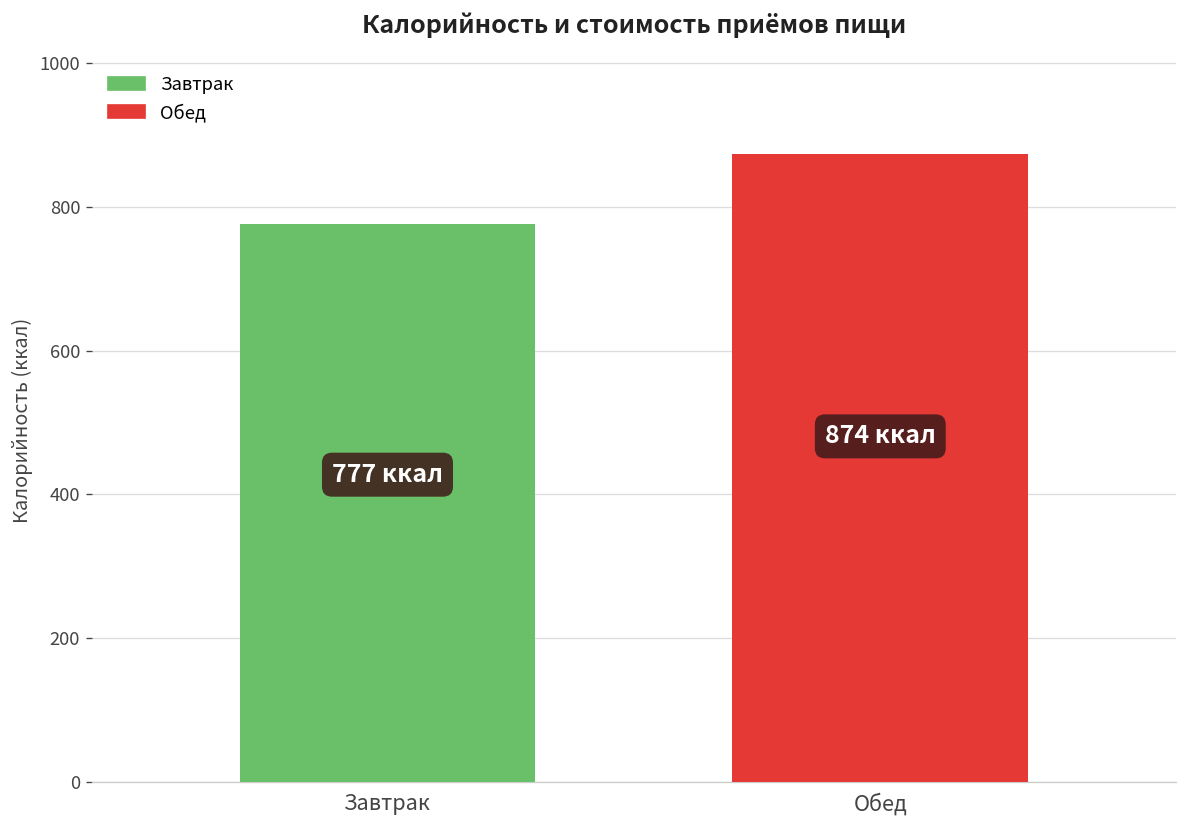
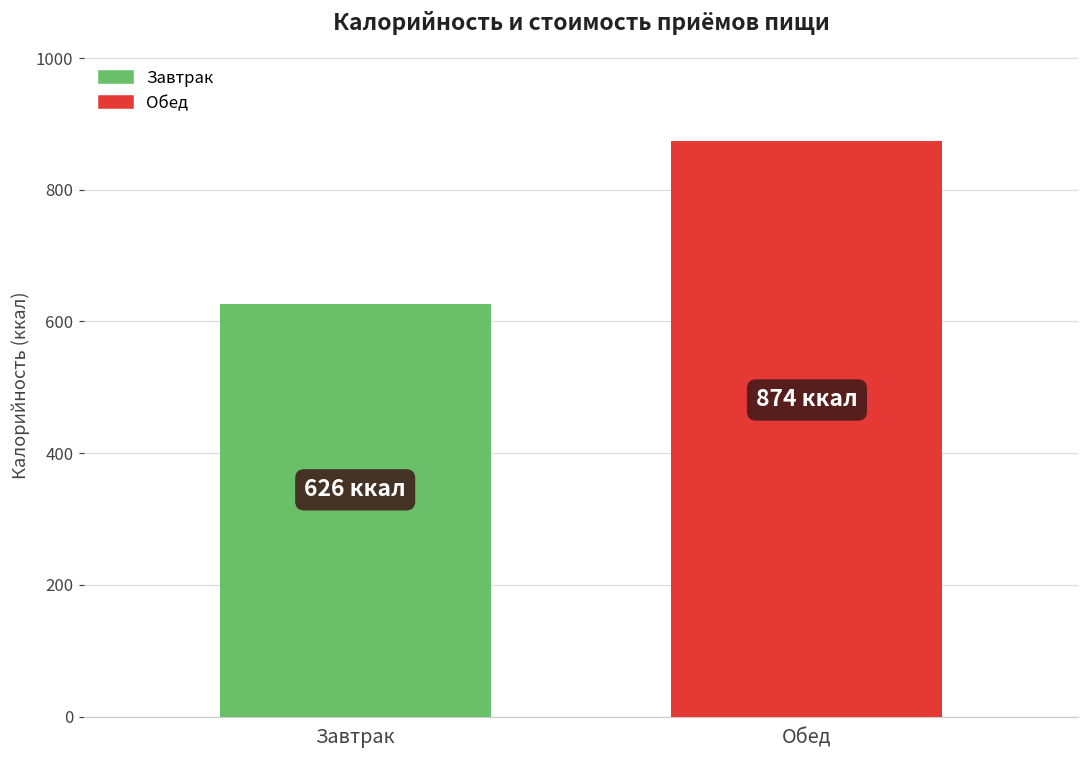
  {
-   "Завтрак": 777
+   "Завтрак": 626
  }
